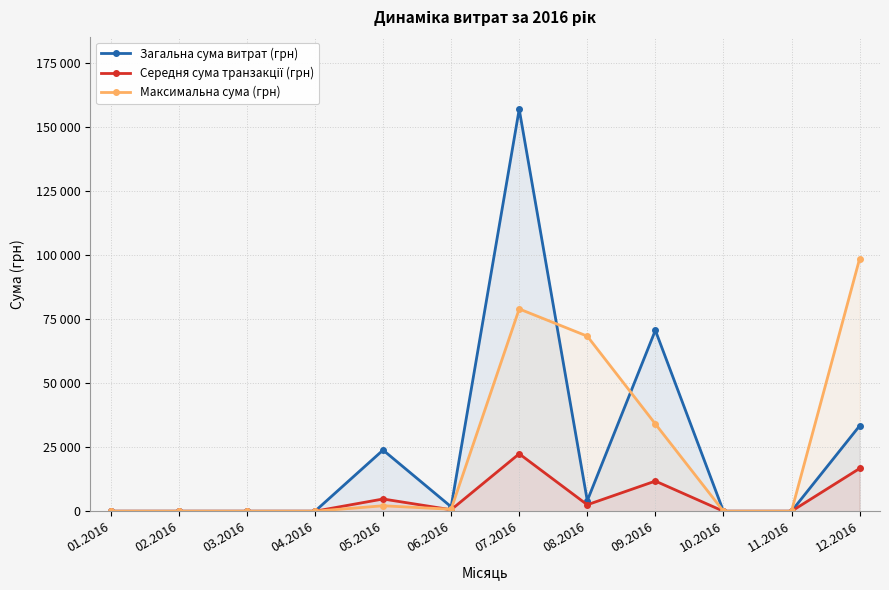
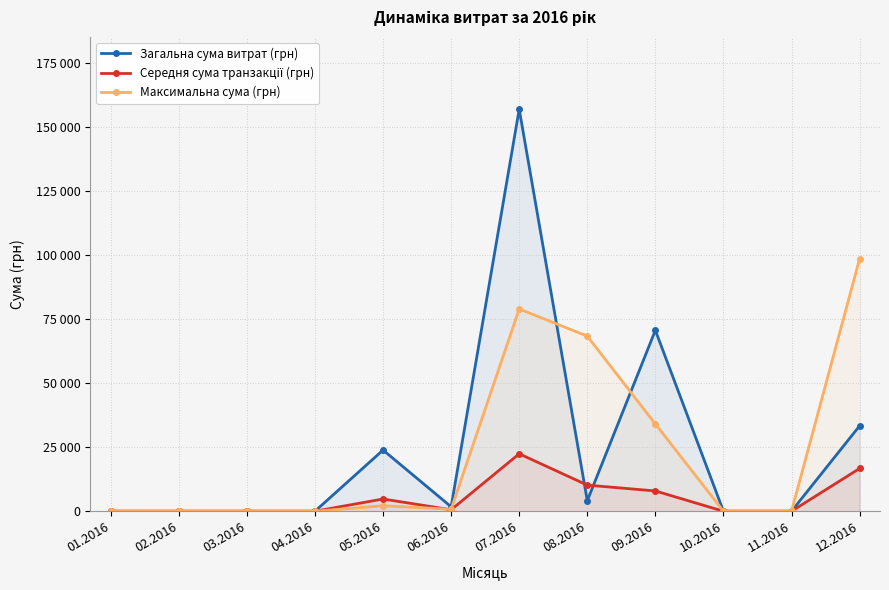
  {
    "Загальна сума витрат (грн)": {
      "05.2016": 24000,
      "07.2016": 157000,
      "08.2016": 4000,
      "09.2016": 71000,
      "12.2016": 33000
    },
    "Середня сума транзакції (грн)": {
      "05.2016": 5000,
      "07.2016": 22000,
-     "08.2016": 3000,
-     "09.2016": 12000,
+     "08.2016": 10000,
+     "09.2016": 8000,
      "12.2016": 17000
    },
    "Максимальна сума (грн)": {
      "05.2016": 2000,
      "07.2016": 79000,
      "08.2016": 68000,
      "09.2016": 34000,
      "12.2016": 98000
    }
  }
